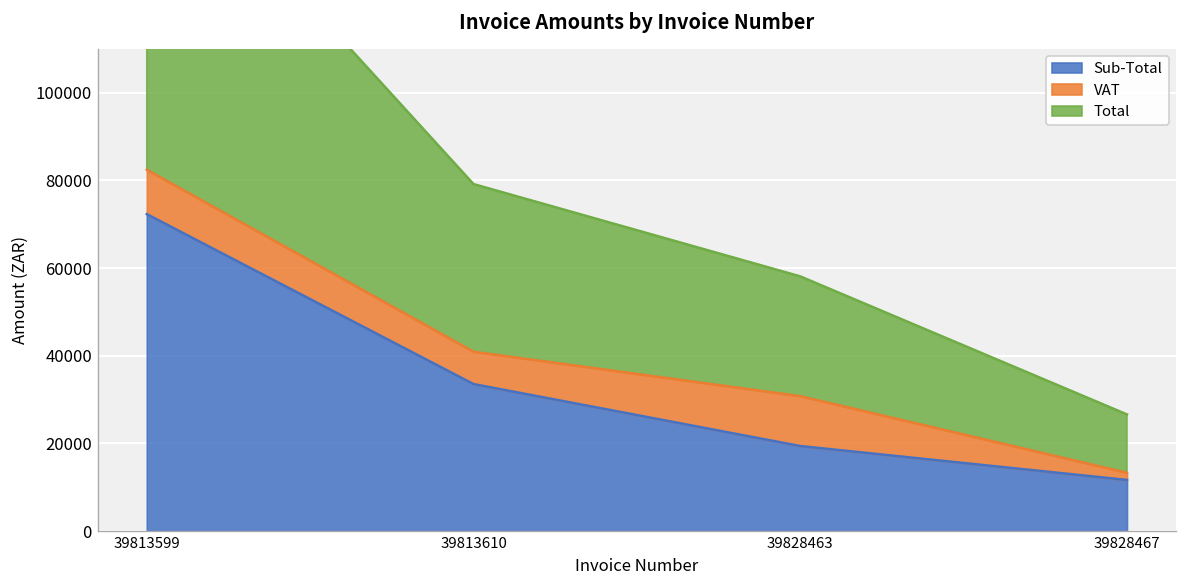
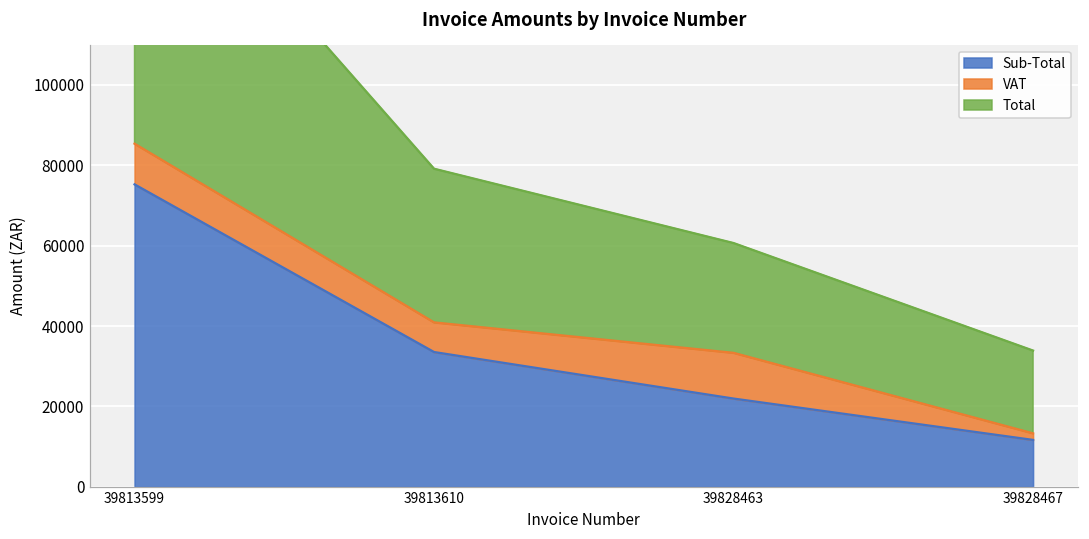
  {
    "Sub-Total": {
-     "39813599": 72000,
+     "39813599": 75000,
      "39813610": 34000,
-     "39828463": 19000,
+     "39828463": 22000,
      "39828467": 12000
    },
    "VAT": {
      "39813599": 10000,
      "39813610": 7000,
      "39828463": 11000,
      "39828467": 2000
    },
    "Total": {
      "39813610": 38000,
      "39828463": 27000,
-     "39828467": 13000
+     "39828467": 21000
    }
  }
